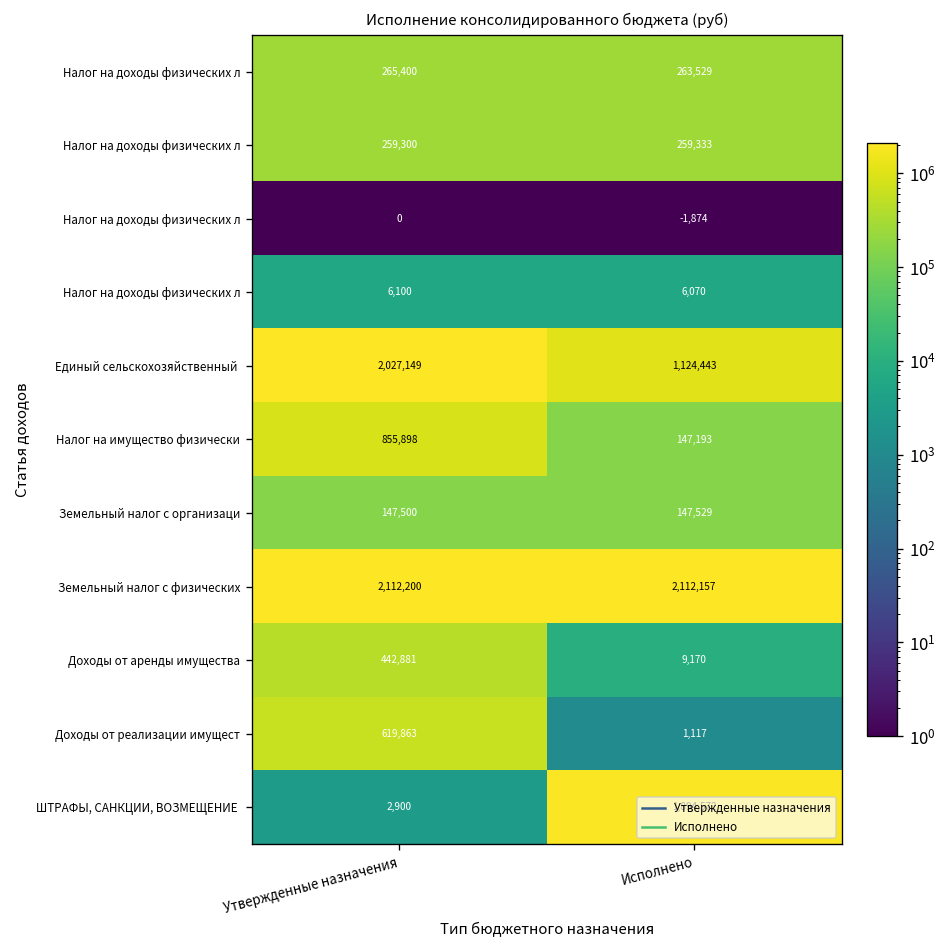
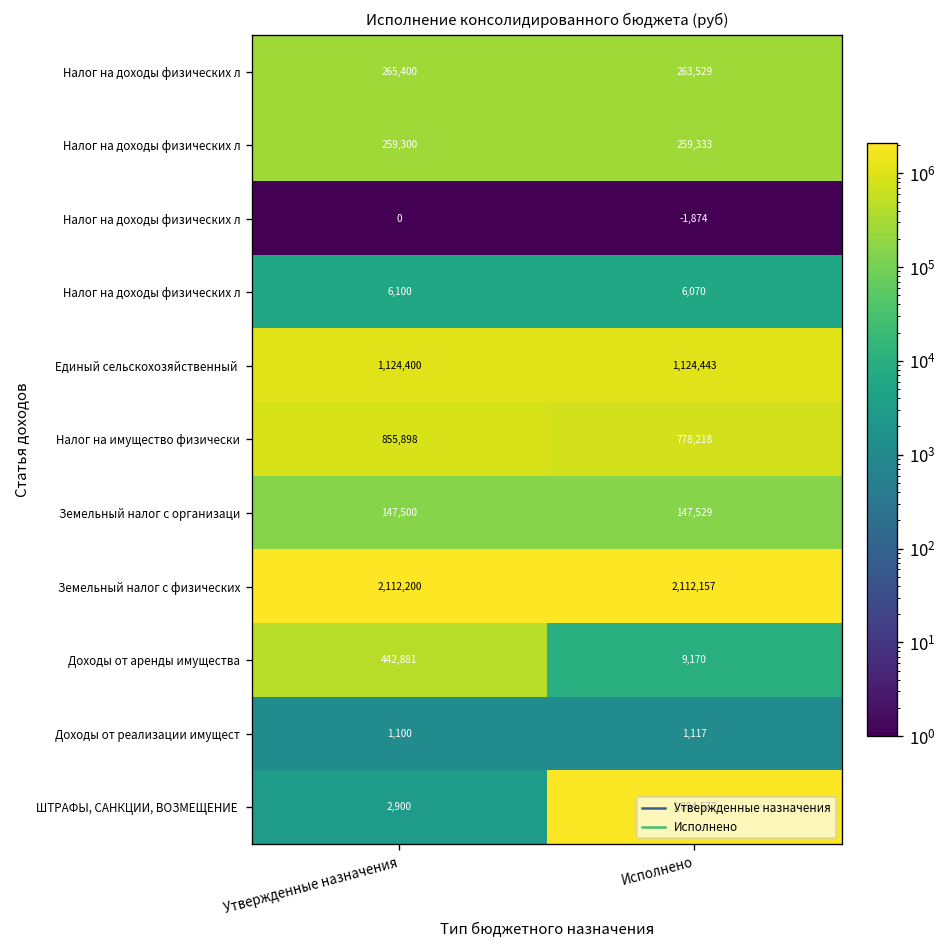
  {
    "Единый сельскохозяйственный": {
-     "Утвержденные назначения": "2,027,149",
+     "Утвержденные назначения": "1,124,400",
      "Исполнено": "1,124,443"
    },
    "Налог на имущество физически": {
      "Утвержденные назначения": "855,898",
-     "Исполнено": "147,193"
+     "Исполнено": "778,218"
    },
    "Земельный налог с организаци": {
      "Утвержденные назначения": "147,500",
      "Исполнено": "147,529"
    },
    "Земельный налог с физических": {
      "Утвержденные назначения": "2,112,200",
      "Исполнено": "2,112,157"
    },
    "Доходы от аренды имущества": {
      "Утвержденные назначения": "442,881",
      "Исполнено": "9,170"
    },
    "Доходы от реализации имущест": {
-     "Утвержденные назначения": "619,863",
+     "Утвержденные назначения": "1,100",
      "Исполнено": "1,117"
    },
    "ШТРАФЫ, САНКЦИИ, ВОЗМЕЩЕНИЕ": {
      "Утвержденные назначения": "2,900"
    }
  }
